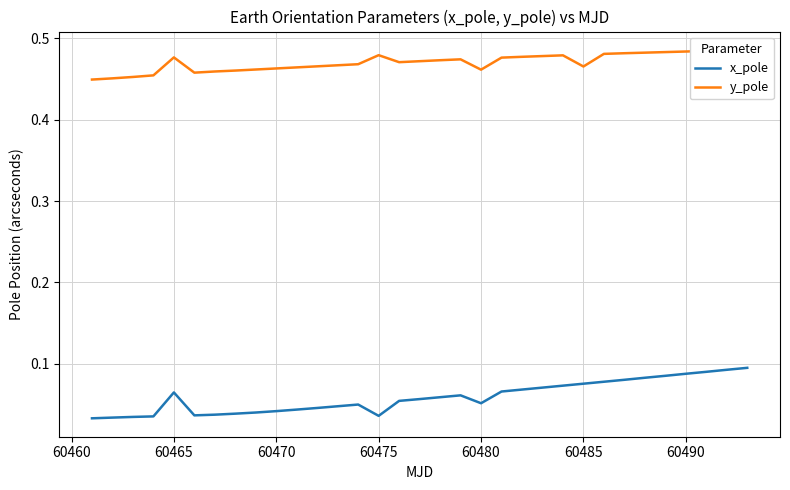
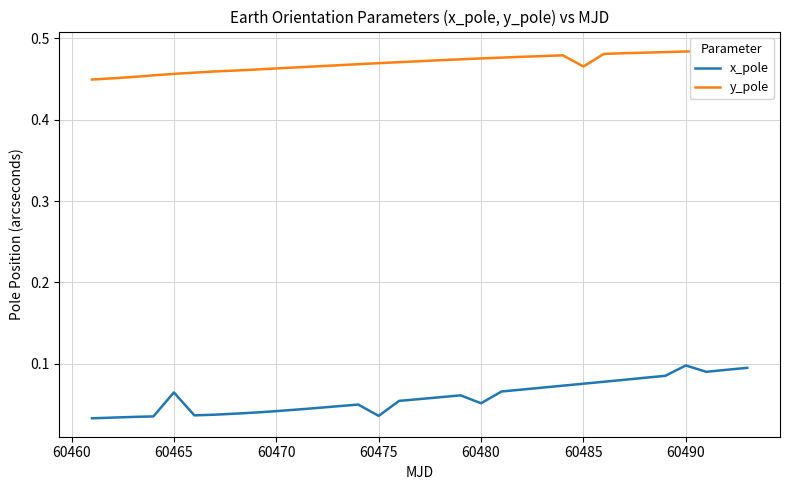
  {
    "x_pole": {
      "60465": 0.06,
      "60470": 0.04,
      "60475": 0.04,
      "60480": 0.05,
      "60485": 0.08,
-     "60490": 0.09
+     "60490": 0.10
    },
    "y_pole": {
-     "60465": 0.48,
+     "60465": 0.46,
      "60470": 0.46,
-     "60475": 0.48,
-     "60480": 0.46,
+     "60475": 0.47,
+     "60480": 0.48,
      "60485": 0.47,
      "60490": 0.48
    }
  }
